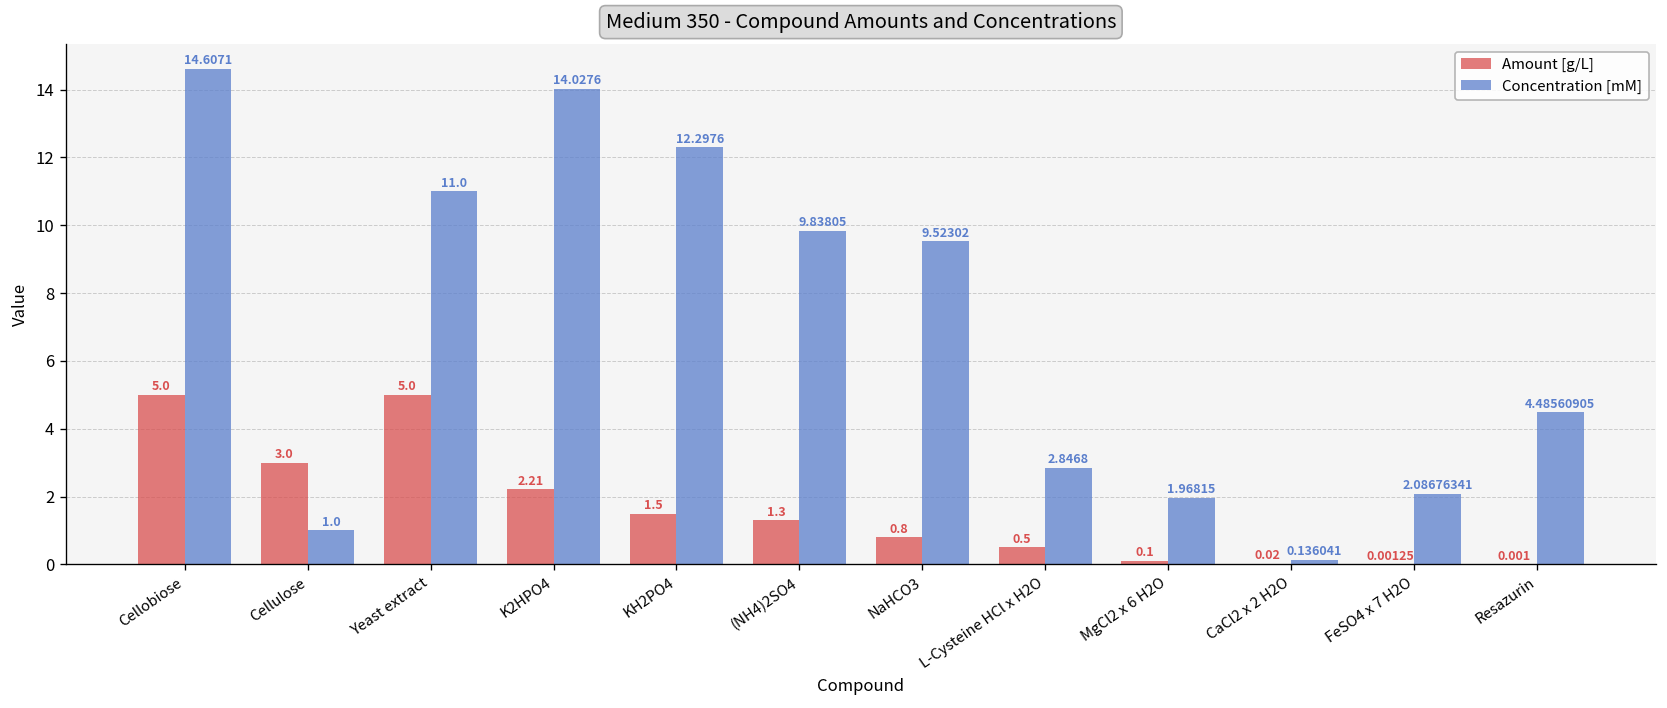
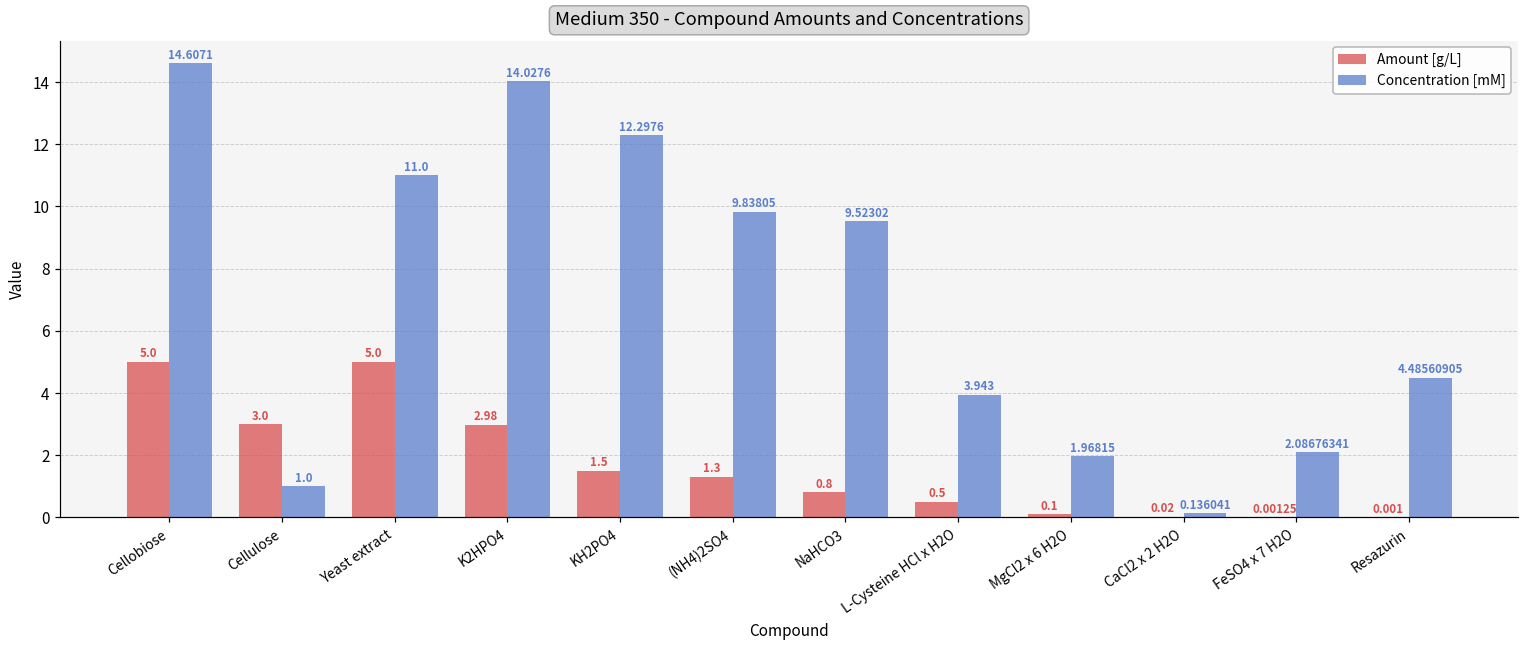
  {
    "Amount [g/L]": {
      "Cellobiose": 5.0,
      "Cellulose": 3.0,
      "Yeast extract": 5.0,
-     "K2HPO4": 2.21,
+     "K2HPO4": 2.98,
      "KH2PO4": 1.5,
      "(NH4)2SO4": 1.3,
      "NaHCO3": 0.8,
      "L-Cysteine HCl x H2O": 0.5,
      "MgCl2 x 6 H2O": 0.1,
      "CaCl2 x 2 H2O": 0.02,
      "FeSO4 x 7 H2O": 0.00125,
      "Resazurin": 0.001
    },
    "Concentration [mM]": {
      "Cellobiose": 14.6071,
      "Cellulose": 1.0,
      "Yeast extract": 11.0,
      "K2HPO4": 14.0276,
      "KH2PO4": 12.2976,
      "(NH4)2SO4": 9.83805,
      "NaHCO3": 9.52302,
-     "L-Cysteine HCl x H2O": 2.8468,
+     "L-Cysteine HCl x H2O": 3.943,
      "MgCl2 x 6 H2O": 1.96815,
      "CaCl2 x 2 H2O": 0.136041,
      "FeSO4 x 7 H2O": 2.08676341,
      "Resazurin": 4.48560905
    }
  }
